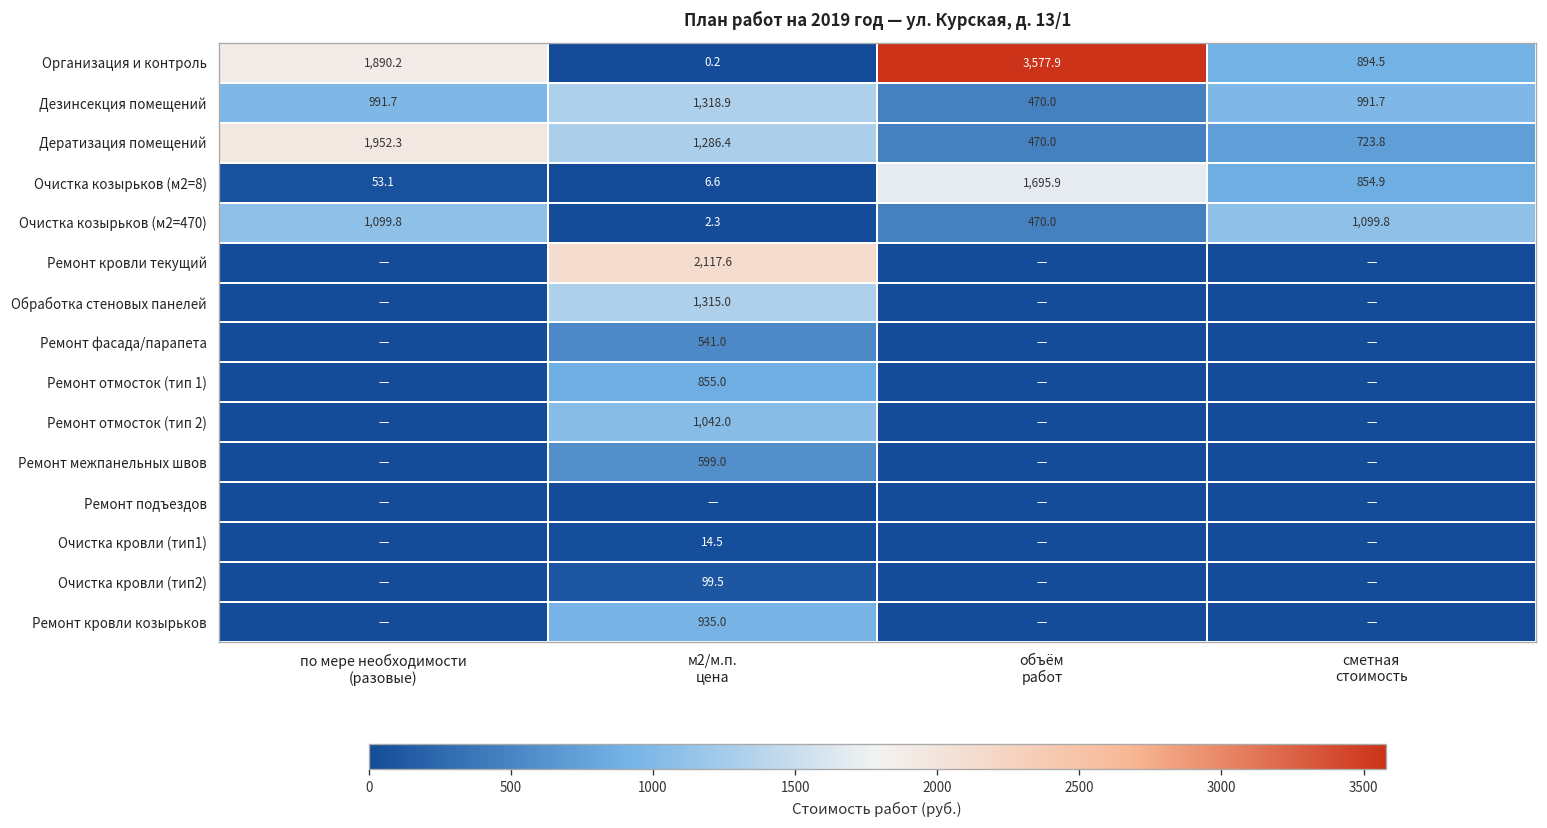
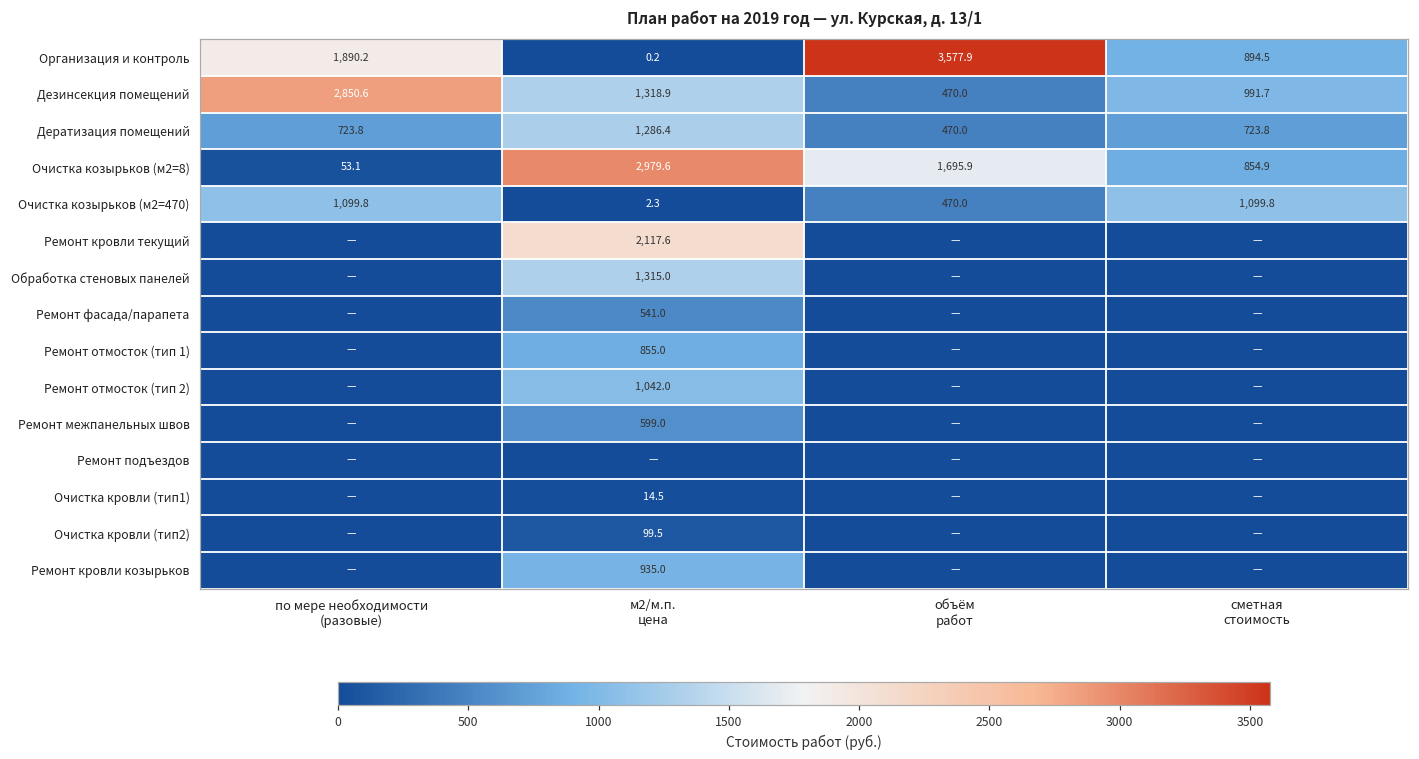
  {
    "Организация и контроль": {
      "по мере необходимости (разовые)": "1,890.2",
      "м2/м.п. цена": "0.2",
      "объём работ": "3,577.9",
      "сметная стоимость": "894.5"
    },
    "Дезинсекция помещений": {
-     "по мере необходимости (разовые)": "991.7",
+     "по мере необходимости (разовые)": "2,850.6",
      "м2/м.п. цена": "1,318.9",
      "объём работ": "470.0",
      "сметная стоимость": "991.7"
    },
    "Дератизация помещений": {
-     "по мере необходимости (разовые)": "1,952.3",
+     "по мере необходимости (разовые)": "723.8",
      "м2/м.п. цена": "1,286.4",
      "объём работ": "470.0",
      "сметная стоимость": "723.8"
    },
    "Очистка козырьков (м2=8)": {
      "по мере необходимости (разовые)": "53.1",
-     "м2/м.п. цена": "6.6",
+     "м2/м.п. цена": "2,979.6",
      "объём работ": "1,695.9",
      "сметная стоимость": "854.9"
    },
    "Очистка козырьков (м2=470)": {
      "по мере необходимости (разовые)": "1,099.8",
      "м2/м.п. цена": "2.3",
      "объём работ": "470.0",
      "сметная стоимость": "1,099.8"
    },
    "Ремонт кровли текущий": {
      "м2/м.п. цена": "2,117.6"
    },
    "Обработка стеновых панелей": {
      "м2/м.п. цена": "1,315.0"
    },
    "Ремонт фасада/парапета": {
      "м2/м.п. цена": "541.0"
    },
    "Ремонт отмосток (тип 1)": {
      "м2/м.п. цена": "855.0"
    },
    "Ремонт отмосток (тип 2)": {
      "м2/м.п. цена": "1,042.0"
    },
    "Ремонт межпанельных швов": {
      "м2/м.п. цена": "599.0"
    },
    "Очистка кровли (тип1)": {
      "м2/м.п. цена": "14.5"
    },
    "Очистка кровли (тип2)": {
      "м2/м.п. цена": "99.5"
    },
    "Ремонт кровли козырьков": {
      "м2/м.п. цена": "935.0"
    }
  }
